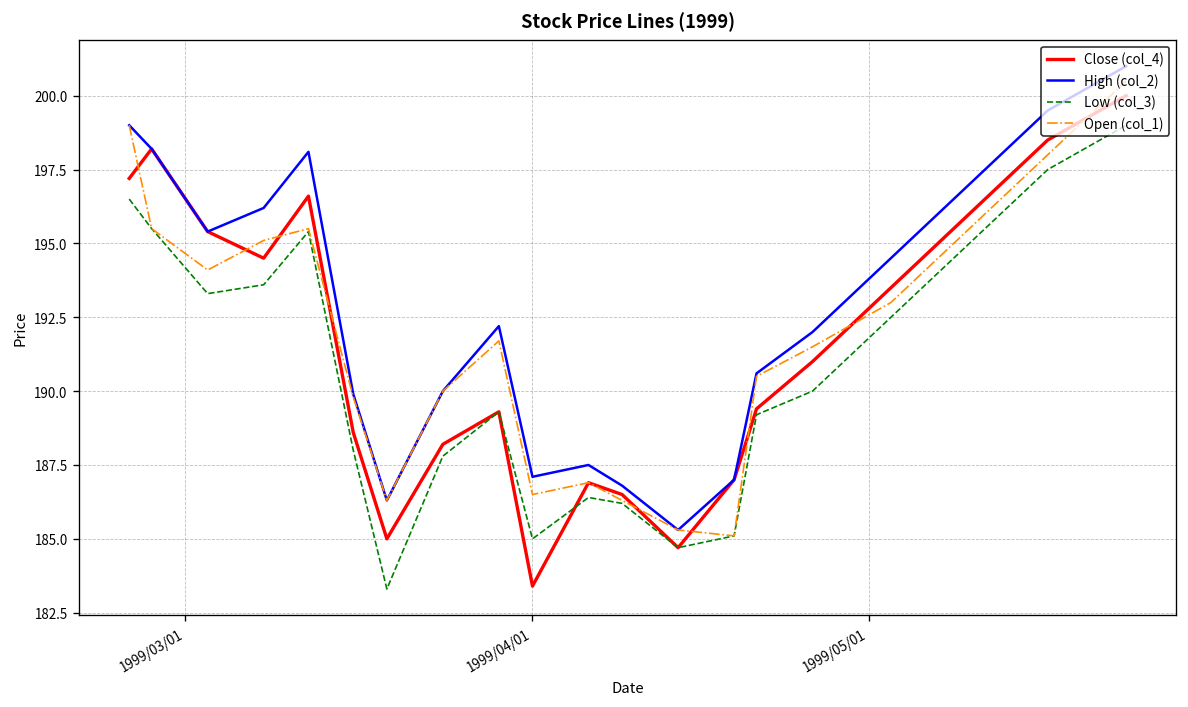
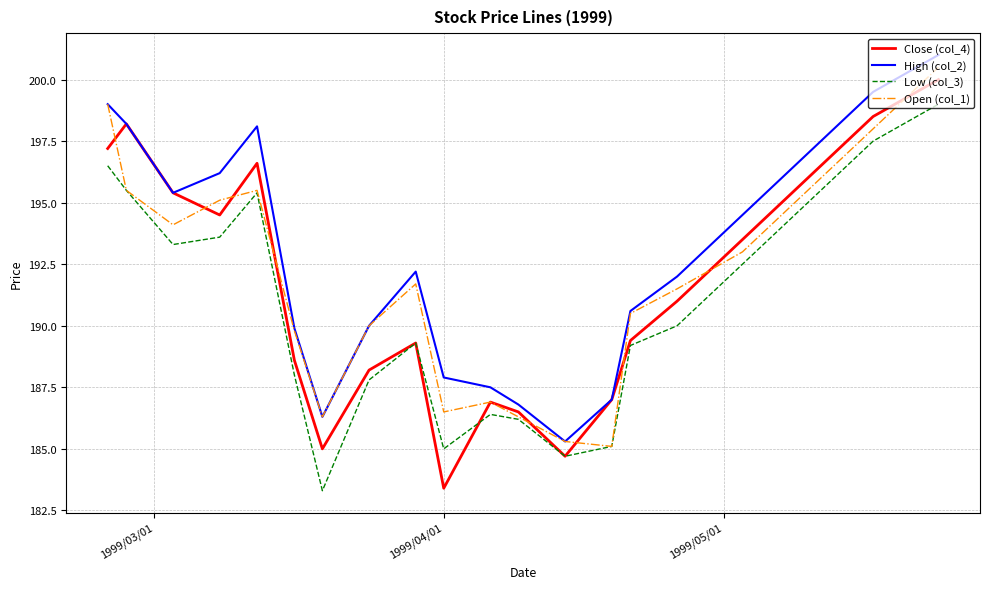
  {
    "Close (col_4)": {
      "1999/04/01": 183.4
    },
    "High (col_2)": {
-     "1999/04/01": 187.1
+     "1999/04/01": 187.9
    },
    "Low (col_3)": {
      "1999/04/01": 185.0
    },
    "Open (col_1)": {
      "1999/04/01": 186.5
    }
  }
